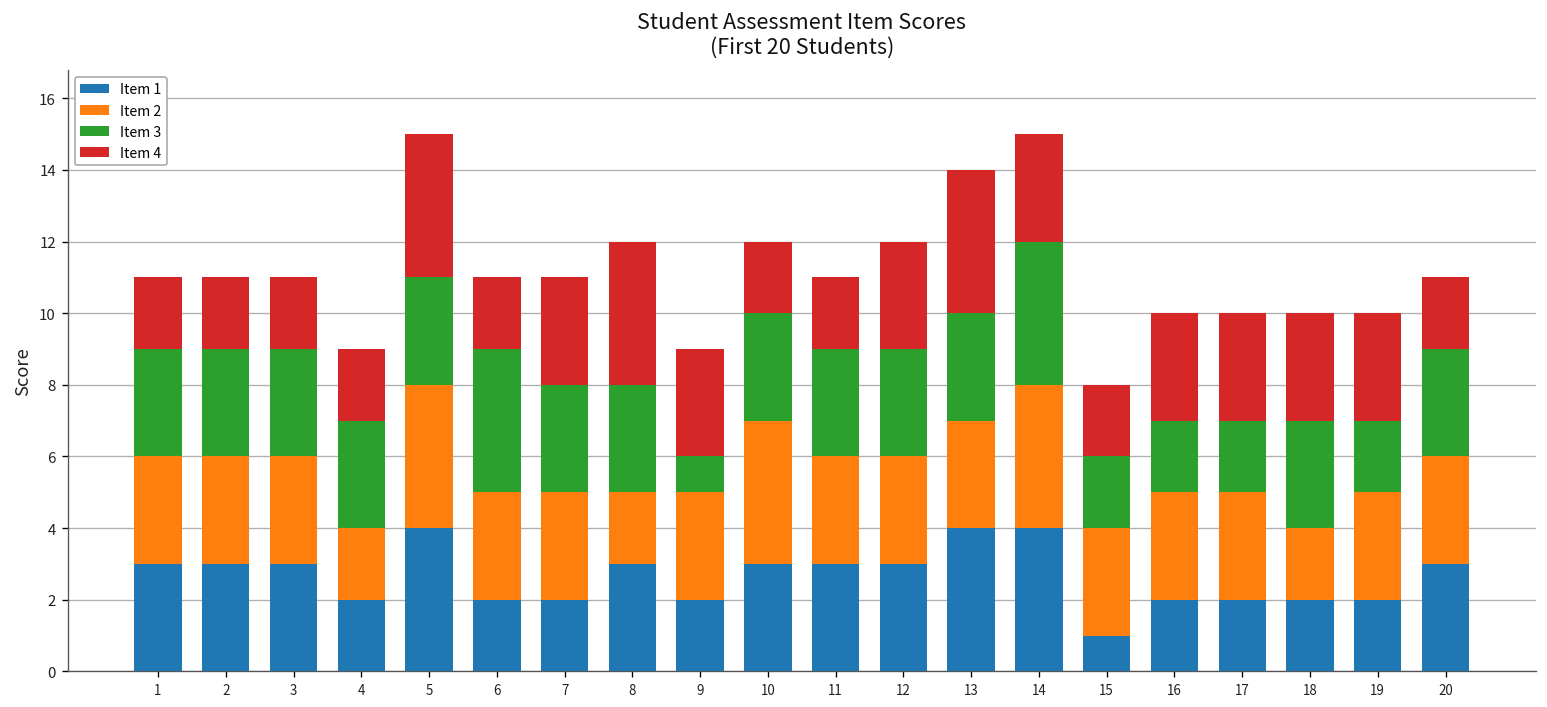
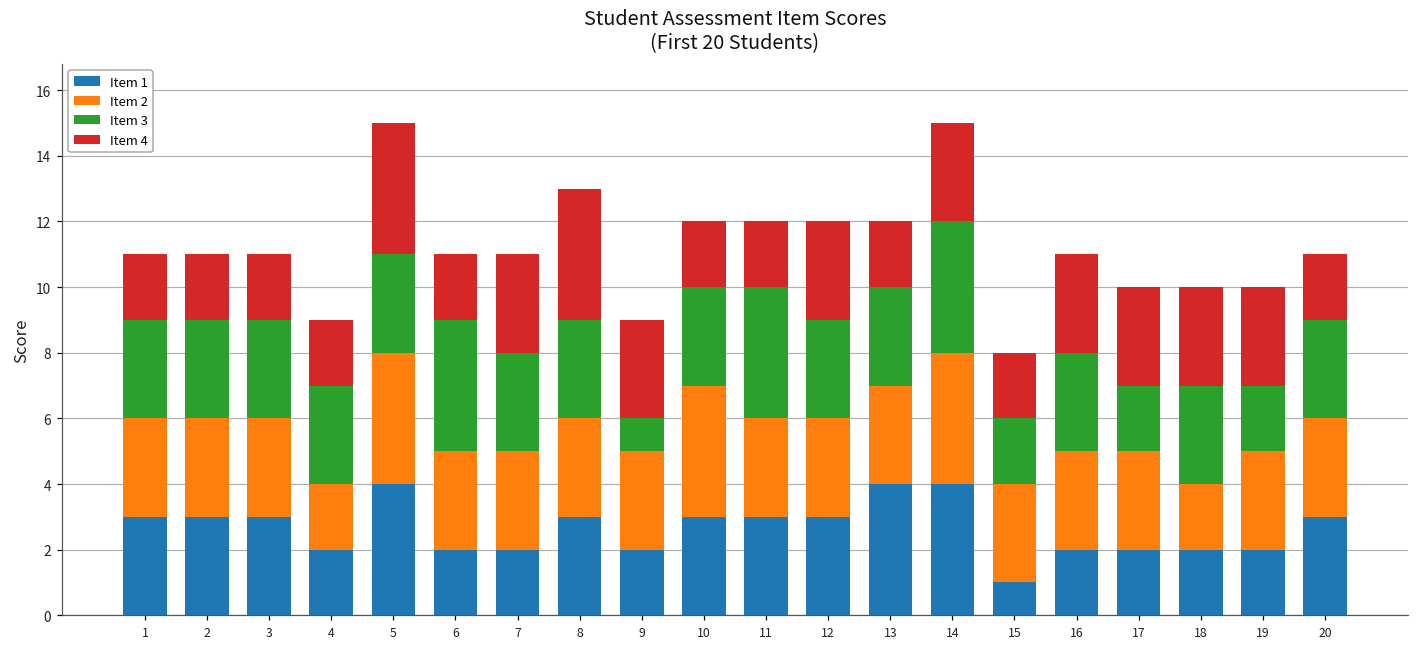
  {
    "Item 1": {
      "1": 3,
      "2": 3,
      "3": 3,
      "4": 2,
      "5": 4,
      "6": 2,
      "7": 2,
      "8": 3,
      "9": 2,
      "10": 3,
      "11": 3,
      "12": 3,
      "13": 4,
      "14": 4,
      "15": 1,
      "16": 2,
      "17": 2,
      "18": 2,
      "19": 2,
      "20": 3
    },
    "Item 2": {
      "1": 3,
      "2": 3,
      "3": 3,
      "4": 2,
      "5": 4,
      "6": 3,
      "7": 3,
-     "8": 2,
+     "8": 3,
      "9": 3,
      "10": 4,
      "11": 3,
      "12": 3,
      "13": 3,
      "14": 4,
      "15": 3,
      "16": 3,
      "17": 3,
      "18": 2,
      "19": 3,
      "20": 3
    },
    "Item 3": {
      "1": 3,
      "2": 3,
      "3": 3,
      "4": 3,
      "5": 3,
      "6": 4,
      "7": 3,
      "8": 3,
      "9": 1,
      "10": 3,
-     "11": 3,
+     "11": 4,
      "12": 3,
      "13": 3,
      "14": 4,
      "15": 2,
-     "16": 2,
+     "16": 3,
      "17": 2,
      "18": 3,
      "19": 2,
      "20": 3
    },
    "Item 4": {
      "1": 2,
      "2": 2,
      "3": 2,
      "4": 2,
      "5": 4,
      "6": 2,
      "7": 3,
      "8": 4,
      "9": 3,
      "10": 2,
      "11": 2,
      "12": 3,
-     "13": 4,
+     "13": 2,
      "14": 3,
      "15": 2,
      "16": 3,
      "17": 3,
      "18": 3,
      "19": 3,
      "20": 2
    }
  }
